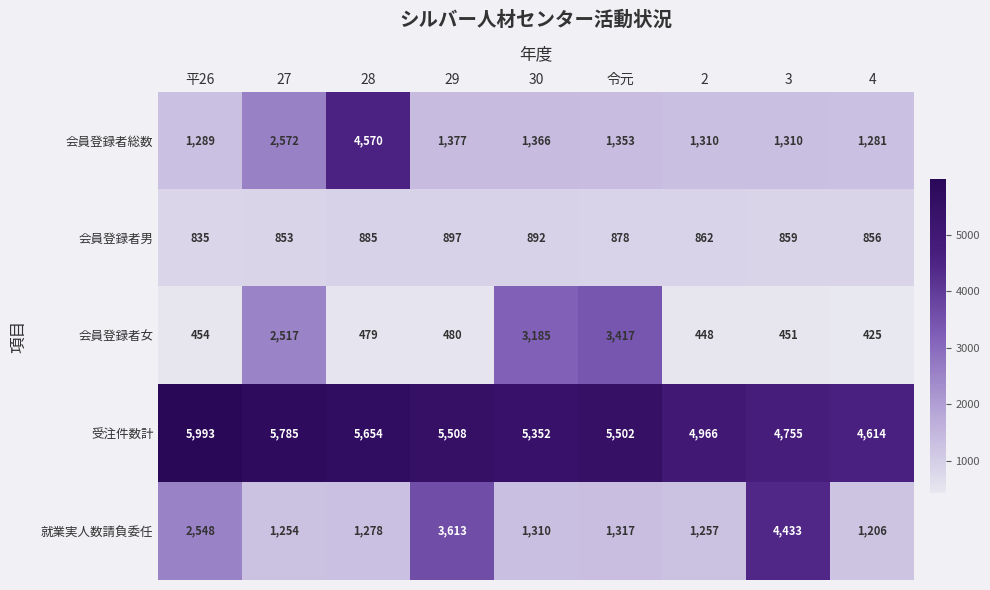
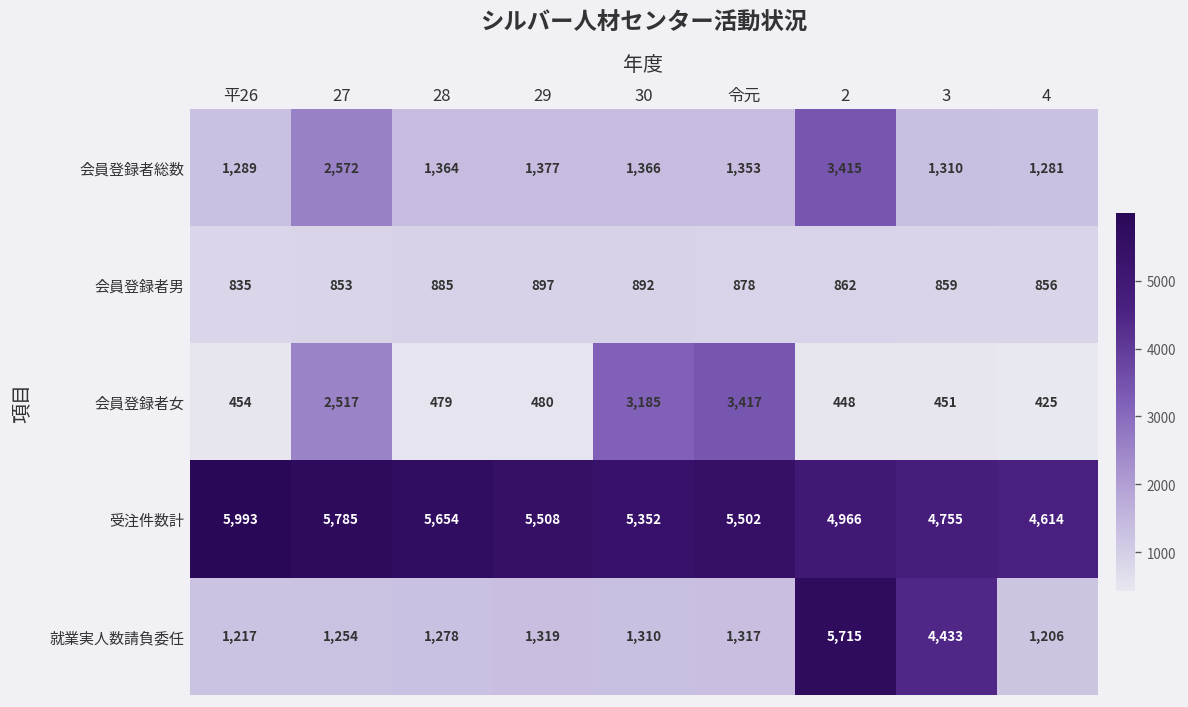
  {
    "会員登録者総数": {
      "平26": "1,289",
      "27": "2,572",
-     "28": "4,570",
+     "28": "1,364",
      "29": "1,377",
      "30": "1,366",
      "令元": "1,353",
-     "2": "1,310",
+     "2": "3,415",
      "3": "1,310",
      "4": "1,281"
    },
    "会員登録者男": {
      "平26": "835",
      "27": "853",
      "28": "885",
      "29": "897",
      "30": "892",
      "令元": "878",
      "2": "862",
      "3": "859",
      "4": "856"
    },
    "会員登録者女": {
      "平26": "454",
      "27": "2,517",
      "28": "479",
      "29": "480",
      "30": "3,185",
      "令元": "3,417",
      "2": "448",
      "3": "451",
      "4": "425"
    },
    "受注件数計": {
      "平26": "5,993",
      "27": "5,785",
      "28": "5,654",
      "29": "5,508",
      "30": "5,352",
      "令元": "5,502",
      "2": "4,966",
      "3": "4,755",
      "4": "4,614"
    },
    "就業実人数請負委任": {
-     "平26": "2,548",
+     "平26": "1,217",
      "27": "1,254",
      "28": "1,278",
-     "29": "3,613",
+     "29": "1,319",
      "30": "1,310",
      "令元": "1,317",
-     "2": "1,257",
+     "2": "5,715",
      "3": "4,433",
      "4": "1,206"
    }
  }
